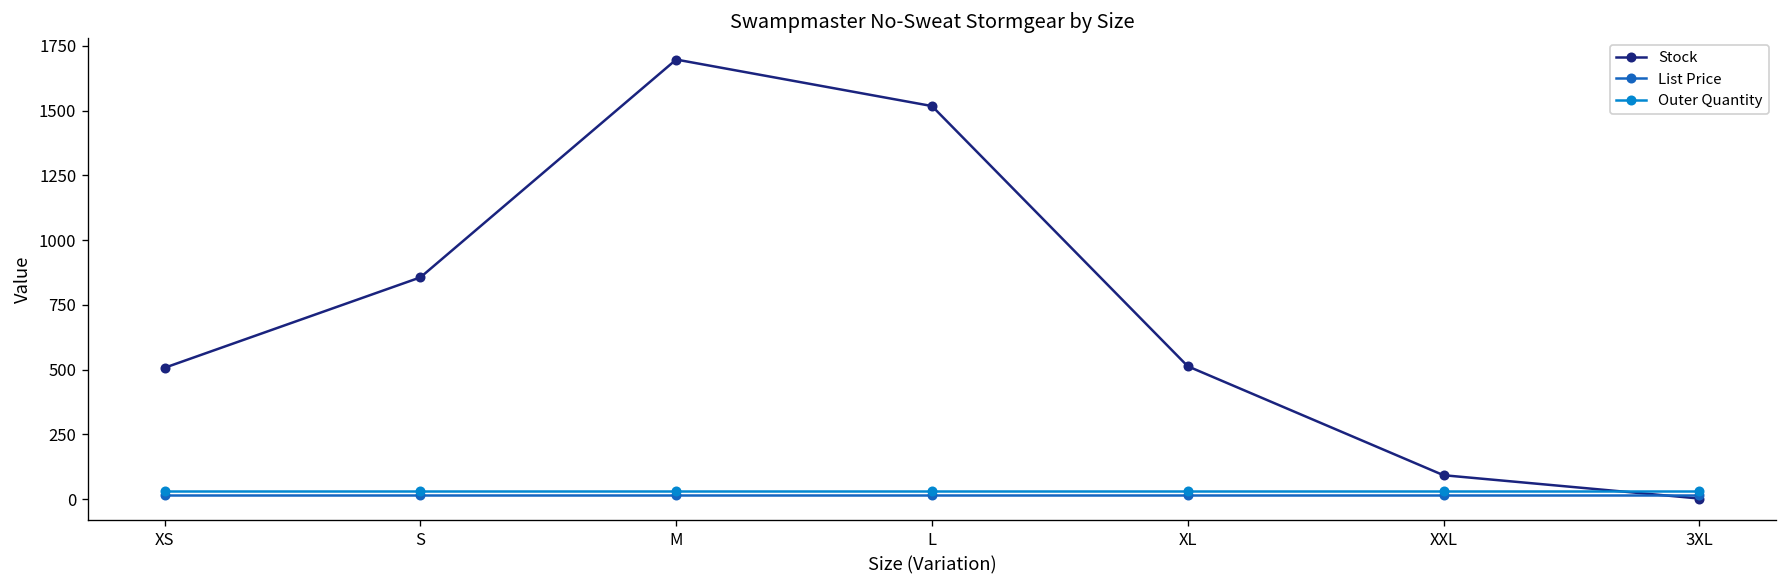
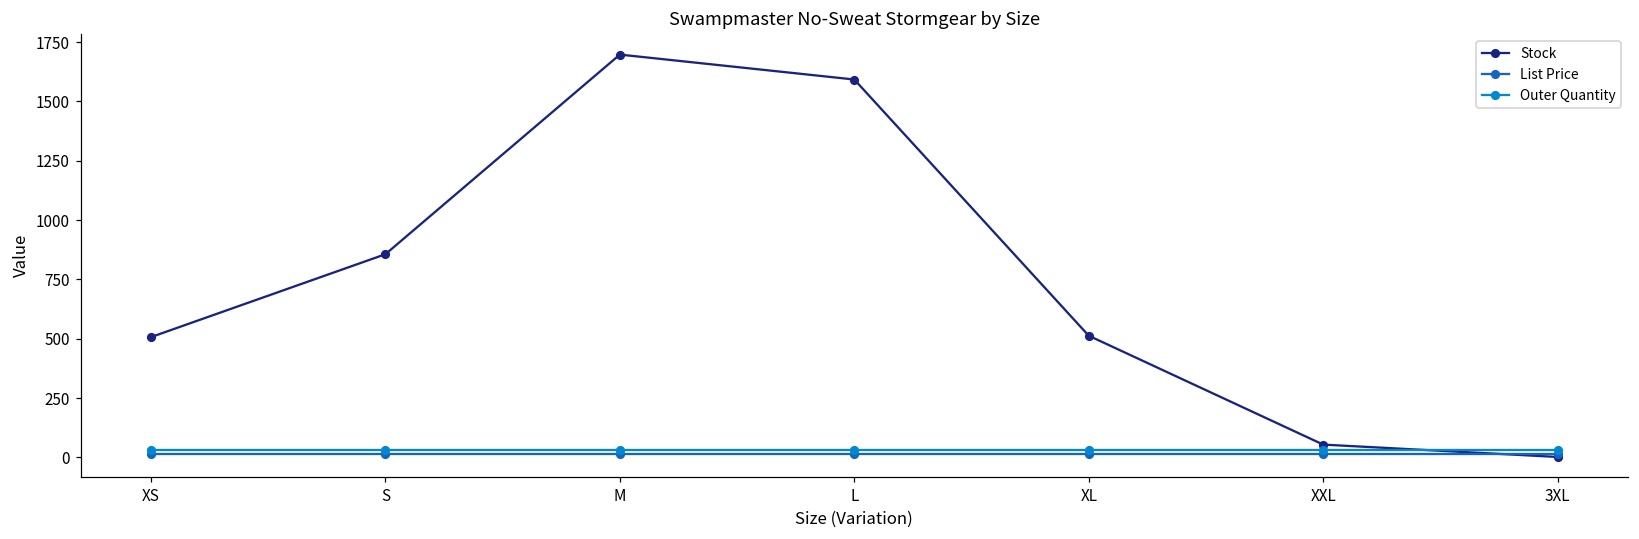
  {
    "Stock": {
      "XS": 510,
      "S": 860,
      "M": 1700,
-     "L": 1520,
+     "L": 1590,
      "XL": 510,
-     "XXL": 90
+     "XXL": 50
    }
  }
